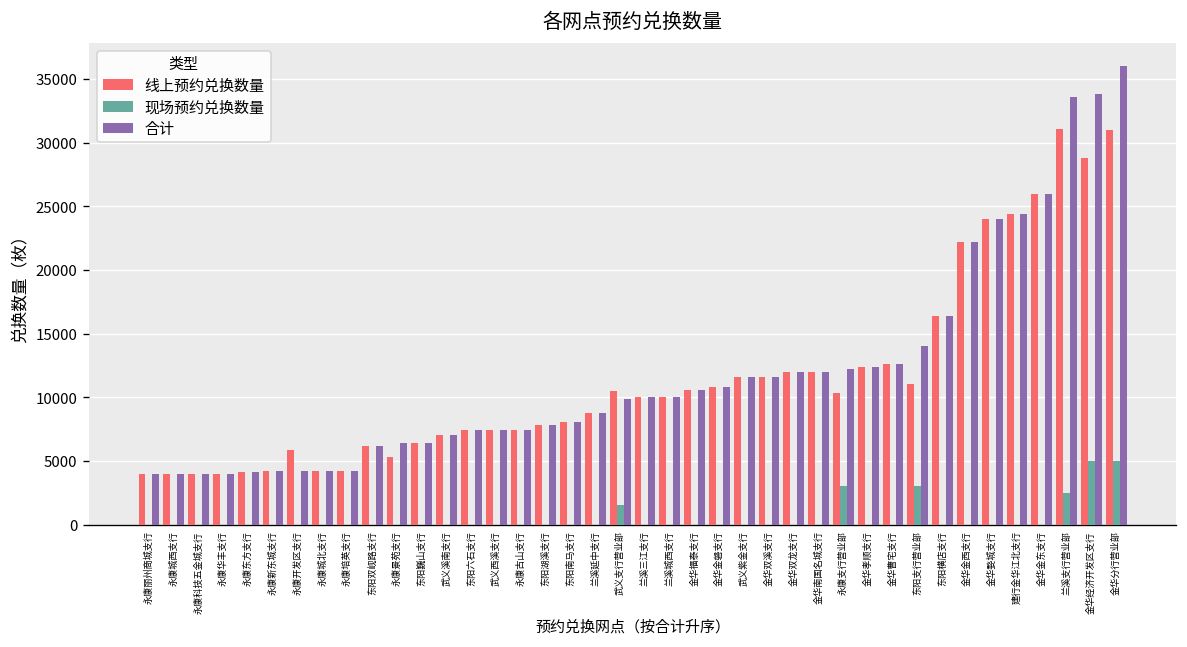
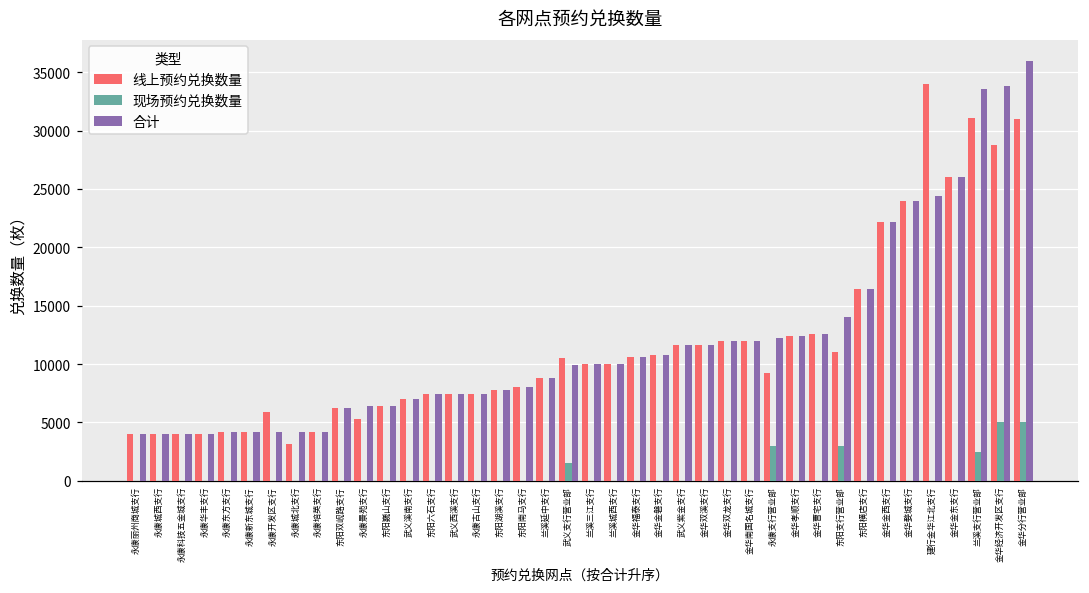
  {
    "线上预约兑换数量": {
      "永康丽州商城支行": 4000,
      "永康城西支行": 4000,
      "永康科技五金城支行": 4000,
      "永康华丰支行": 4000,
      "永康东方支行": 4200,
      "永康新东城支行": 4200,
      "永康开发区支行": 5900,
-     "永康城北支行": 4200,
+     "永康城北支行": 3100,
      "永康培英支行": 4200,
      "东阳双岘路支行": 6200,
      "永康景苑支行": 5300,
      "东阳巍山支行": 6400,
      "武义溪南支行": 7000,
      "东阳六石支行": 7400,
      "武义西溪支行": 7400,
      "永康古山支行": 7400,
      "东阳湖溪支行": 7800,
      "东阳南马支行": 8100,
      "兰溪延中支行": 8800,
      "武义支行营业部": 10500,
      "兰溪三江支行": 10000,
      "兰溪城西支行": 10000,
      "金华福泰支行": 10600,
      "金华金磐支行": 10800,
      "武义紫金支行": 11600,
      "金华双溪支行": 11600,
      "金华双龙支行": 12000,
      "金华南国名城支行": 12000,
-     "永康支行营业部": 10300,
+     "永康支行营业部": 9200,
      "金华孝顺支行": 12400,
      "金华曹宅支行": 12600,
      "东阳支行营业部": 11000,
      "东阳横店支行": 16400,
      "金华金西支行": 22200,
      "金华婺城支行": 24000,
-     "建行金华江北支行": 24400,
+     "建行金华江北支行": 34000,
      "金华金东支行": 26000,
      "兰溪支行营业部": 31100,
      "金华经济开发区支行": 28800,
      "金华分行营业部": 31000
    },
    "现场预约兑换数量": {
      "永康丽州商城支行": 0,
      "永康城西支行": 0,
      "永康科技五金城支行": 0,
      "永康华丰支行": 0,
      "永康东方支行": 0,
      "永康新东城支行": 0,
      "永康开发区支行": 0,
      "永康城北支行": 0,
      "永康培英支行": 0,
      "东阳双岘路支行": 0,
      "永康景苑支行": 0,
      "东阳巍山支行": 0,
      "武义溪南支行": 0,
      "东阳六石支行": 0,
      "武义西溪支行": 0,
      "永康古山支行": 0,
      "东阳湖溪支行": 0,
      "东阳南马支行": 0,
      "兰溪延中支行": 0,
      "武义支行营业部": 1500,
      "兰溪三江支行": 0,
      "兰溪城西支行": 0,
      "金华福泰支行": 0,
      "金华金磐支行": 0,
      "武义紫金支行": 0,
      "金华双溪支行": 0,
      "金华双龙支行": 0,
      "金华南国名城支行": 0,
      "永康支行营业部": 3000,
      "金华孝顺支行": 0,
      "金华曹宅支行": 0,
      "东阳支行营业部": 3000,
      "东阳横店支行": 0,
      "金华金西支行": 0,
      "金华婺城支行": 0,
      "建行金华江北支行": 0,
      "金华金东支行": 0,
      "兰溪支行营业部": 2500,
      "金华经济开发区支行": 5000,
      "金华分行营业部": 5000
    },
    "合计": {
      "永康丽州商城支行": 4000,
      "永康城西支行": 4000,
      "永康科技五金城支行": 4000,
      "永康华丰支行": 4000,
      "永康东方支行": 4200,
      "永康新东城支行": 4200,
      "永康开发区支行": 4200,
      "永康城北支行": 4200,
      "永康培英支行": 4200,
      "东阳双岘路支行": 6200,
      "永康景苑支行": 6400,
      "东阳巍山支行": 6400,
      "武义溪南支行": 7000,
      "东阳六石支行": 7400,
      "武义西溪支行": 7400,
      "永康古山支行": 7400,
      "东阳湖溪支行": 7800,
      "东阳南马支行": 8100,
      "兰溪延中支行": 8800,
      "武义支行营业部": 9900,
      "兰溪三江支行": 10000,
      "兰溪城西支行": 10000,
      "金华福泰支行": 10600,
      "金华金磐支行": 10800,
      "武义紫金支行": 11600,
      "金华双溪支行": 11600,
      "金华双龙支行": 12000,
      "金华南国名城支行": 12000,
      "永康支行营业部": 12200,
      "金华孝顺支行": 12400,
      "金华曹宅支行": 12600,
      "东阳支行营业部": 14000,
      "东阳横店支行": 16400,
      "金华金西支行": 22200,
      "金华婺城支行": 24000,
      "建行金华江北支行": 24400,
      "金华金东支行": 26000,
      "兰溪支行营业部": 33600,
      "金华经济开发区支行": 33800,
      "金华分行营业部": 36000
    }
  }
